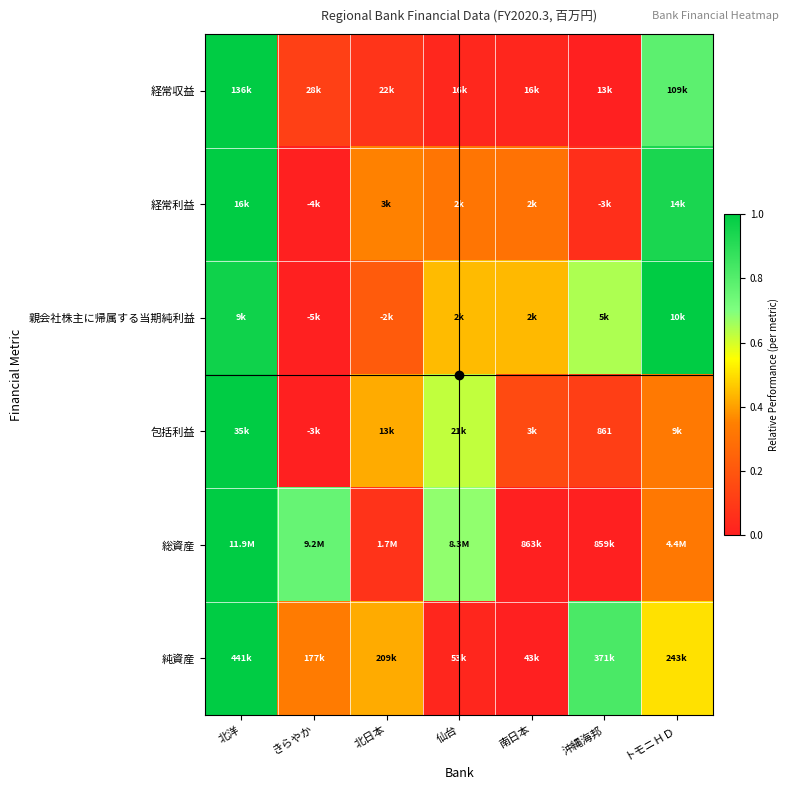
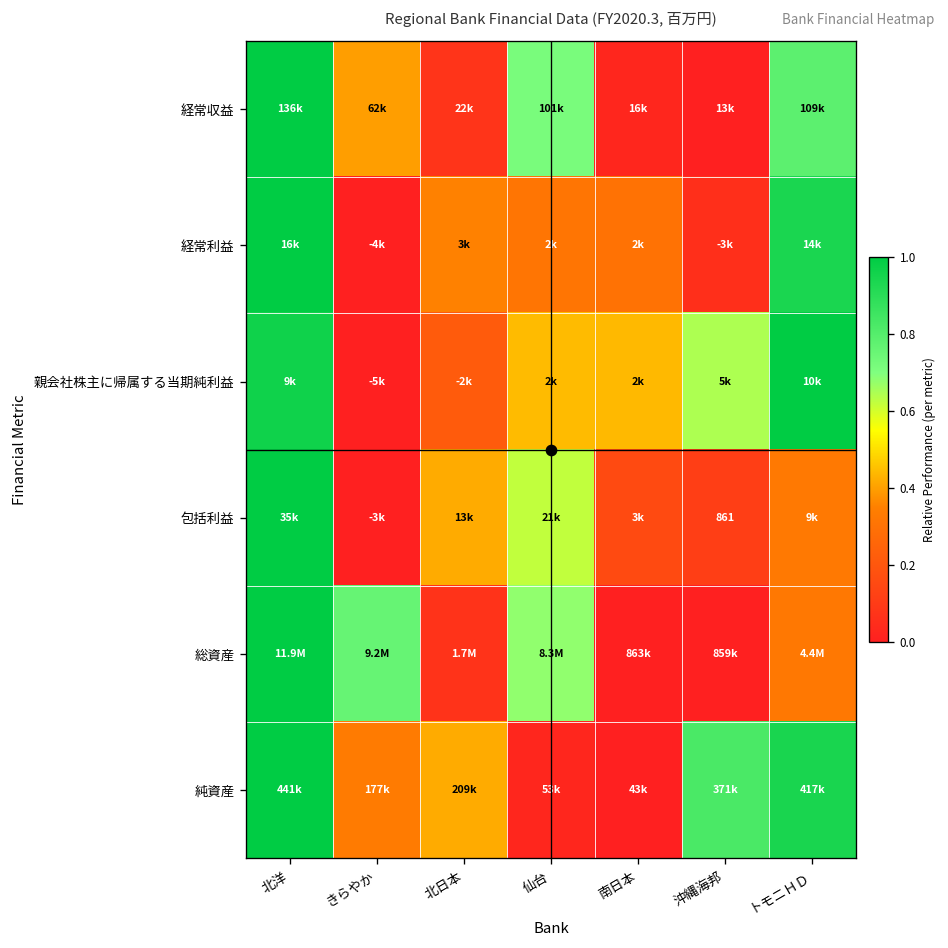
  {
    "経常収益": {
      "北洋": "136k",
-     "きらやか": "28k",
+     "きらやか": "62k",
      "北日本": "22k",
-     "仙台": "16k",
+     "仙台": "101k",
      "南日本": "16k",
      "沖縄海邦": "13k",
      "トモニＨＤ": "109k"
    },
    "経常利益": {
      "北洋": "16k",
      "きらやか": "-4k",
      "北日本": "3k",
      "仙台": "2k",
      "南日本": "2k",
      "沖縄海邦": "-3k",
      "トモニＨＤ": "14k"
    },
    "親会社株主に帰属する当期純利益": {
      "北洋": "9k",
      "きらやか": "-5k",
      "北日本": "-2k",
      "仙台": "2k",
      "南日本": "2k",
      "沖縄海邦": "5k",
      "トモニＨＤ": "10k"
    },
    "包括利益": {
      "北洋": "35k",
      "きらやか": "-3k",
      "北日本": "13k",
      "仙台": "21k",
      "南日本": "3k",
      "沖縄海邦": "861",
      "トモニＨＤ": "9k"
    },
    "総資産": {
      "北洋": "11.9M",
      "きらやか": "9.2M",
      "北日本": "1.7M",
      "仙台": "8.3M",
      "南日本": "863k",
      "沖縄海邦": "859k",
      "トモニＨＤ": "4.4M"
    },
    "純資産": {
      "北洋": "441k",
      "きらやか": "177k",
      "北日本": "209k",
      "仙台": "53k",
      "南日本": "43k",
      "沖縄海邦": "371k",
-     "トモニＨＤ": "243k"
+     "トモニＨＤ": "417k"
    }
  }
